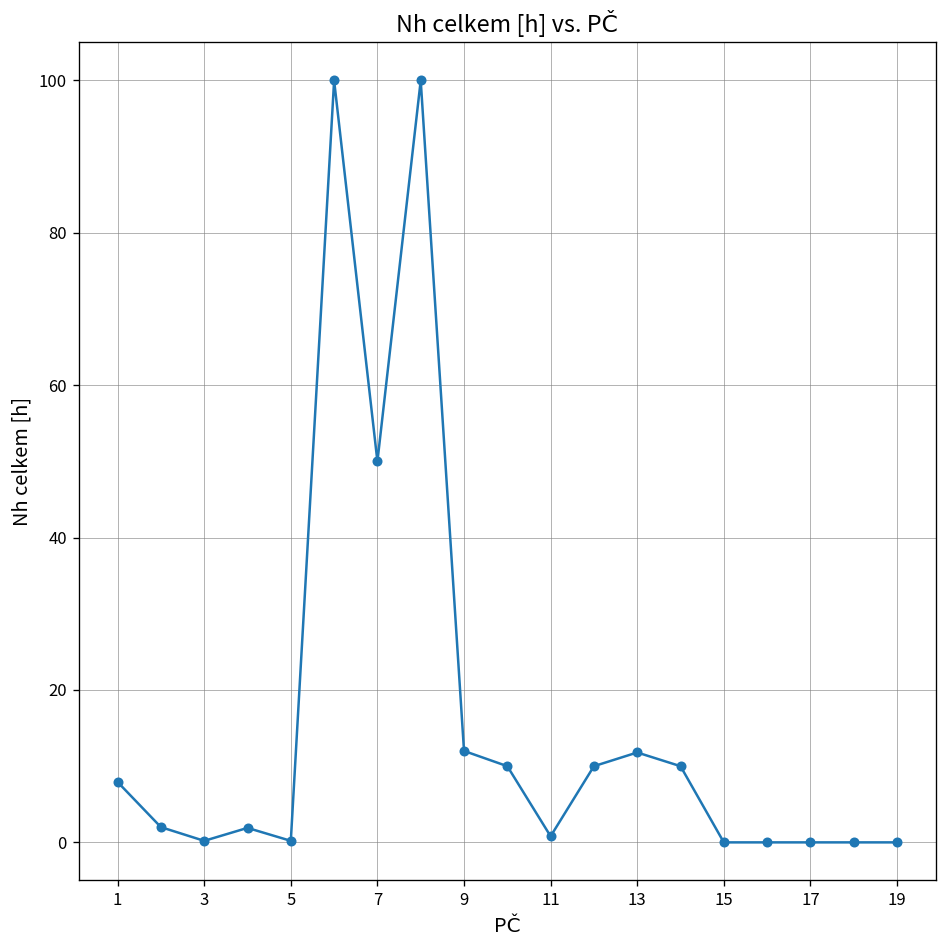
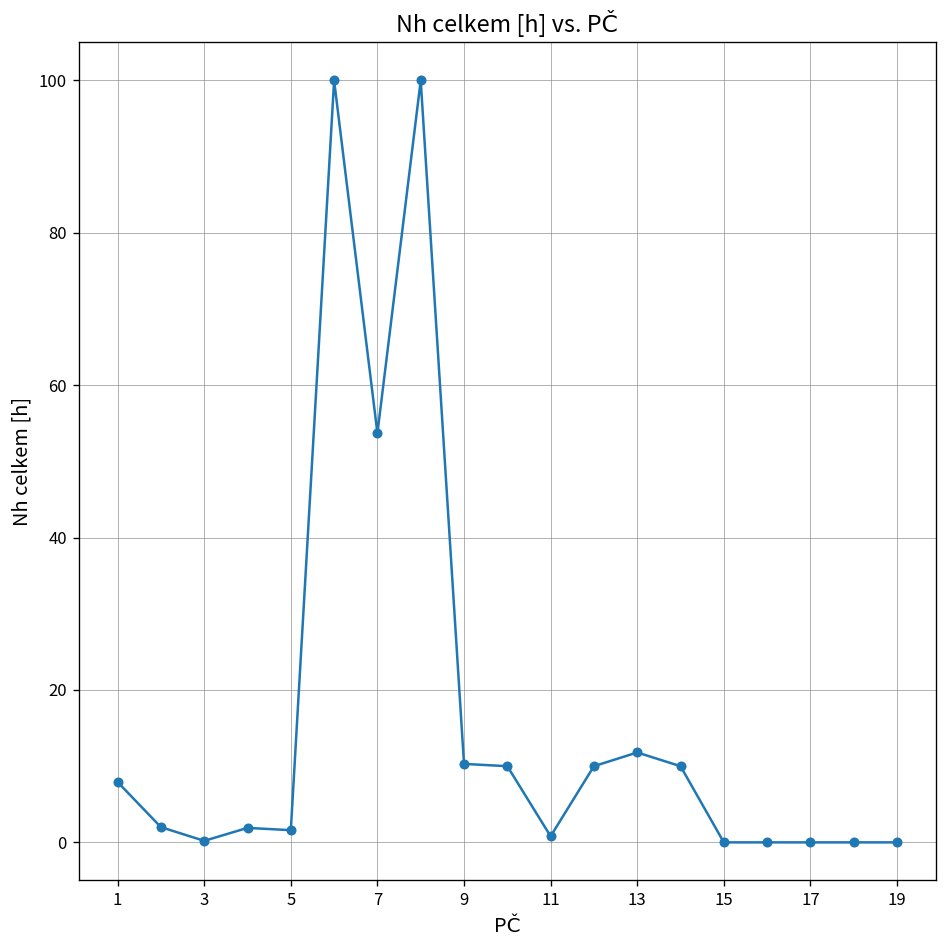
  {
    "1": 8,
    "3": 0,
-   "5": 0,
-   "7": 50,
-   "9": 12,
+   "5": 2,
+   "7": 54,
+   "9": 10,
    "11": 1,
    "13": 12,
    "15": 0,
    "17": 0,
    "19": 0
  }
